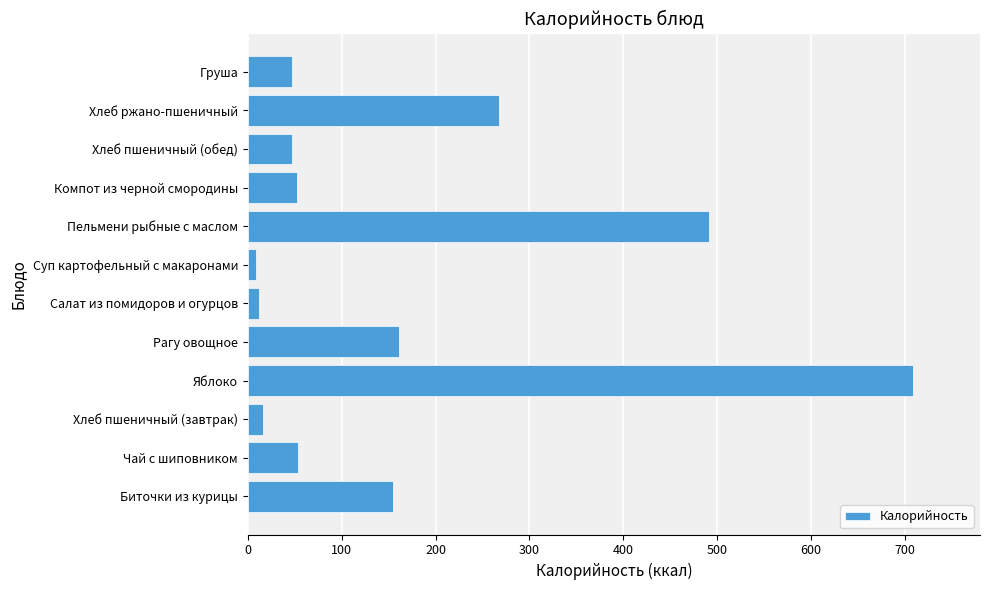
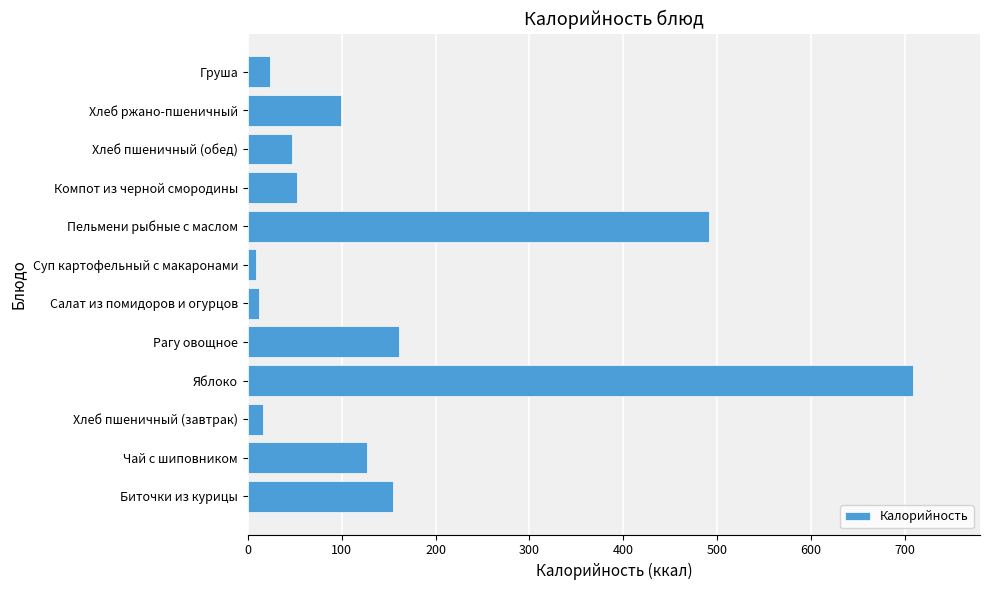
  {
-   "Груша": 50,
-   "Хлеб ржано-пшеничный": 270,
+   "Груша": 20,
+   "Хлеб ржано-пшеничный": 100,
    "Хлеб пшеничный (обед)": 50,
    "Компот из черной смородины": 50,
    "Пельмени рыбные с маслом": 490,
    "Суп картофельный с макаронами": 10,
    "Салат из помидоров и огурцов": 10,
    "Рагу овощное": 160,
    "Яблоко": 710,
    "Хлеб пшеничный (завтрак)": 20,
-   "Чай с шиповником": 50,
+   "Чай с шиповником": 130,
    "Биточки из курицы": 150
  }
